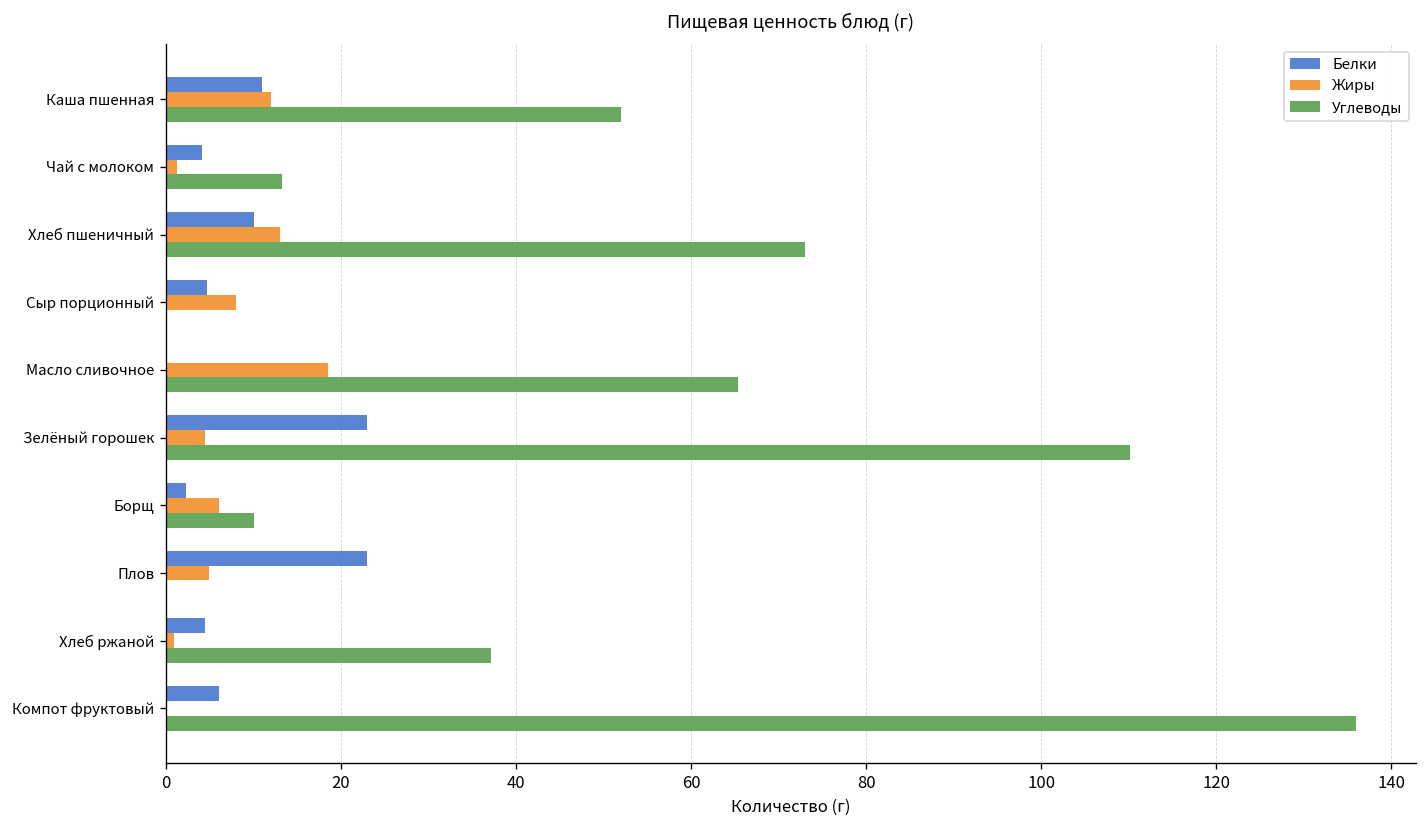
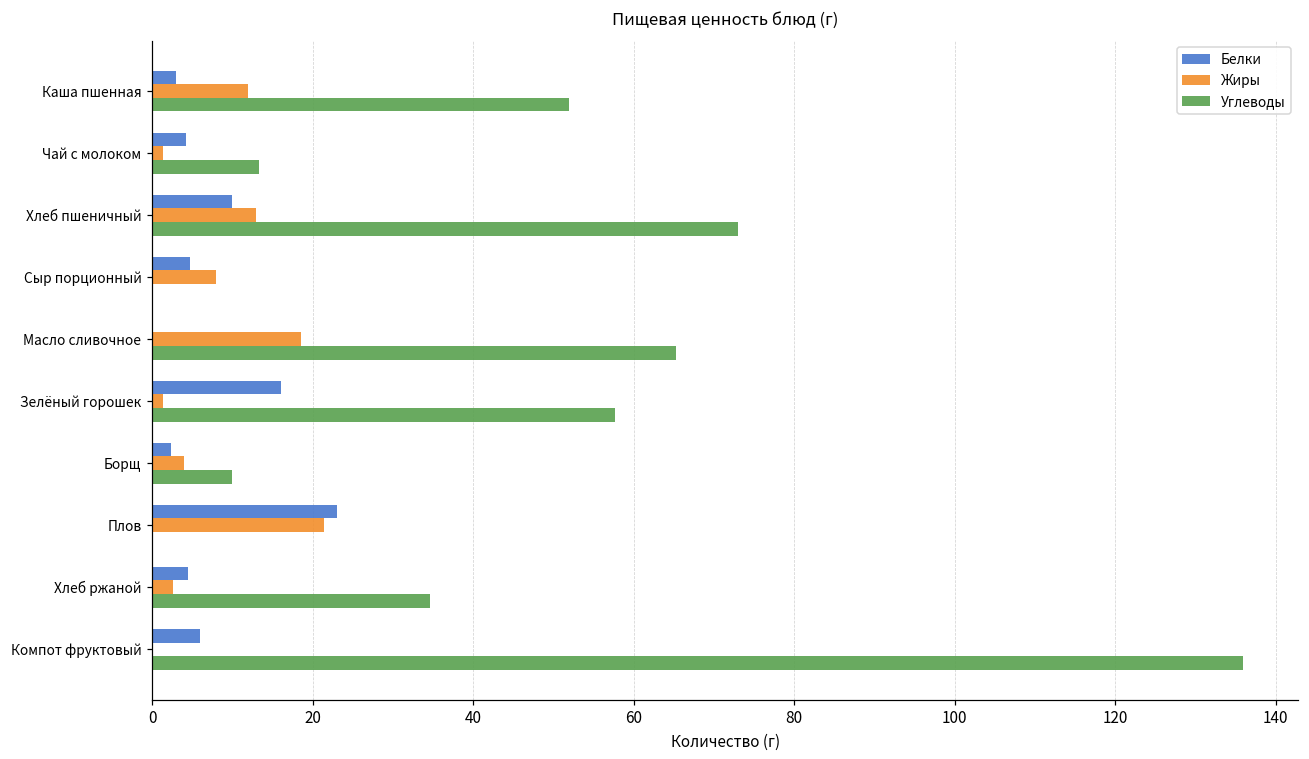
  {
    "Белки": {
-     "Каша пшенная": 11,
+     "Каша пшенная": 3,
      "Чай с молоком": 4,
      "Хлеб пшеничный": 10,
      "Сыр порционный": 5,
-     "Зелёный горошек": 23,
+     "Зелёный горошек": 16,
      "Борщ": 2,
      "Плов": 23,
      "Хлеб ржаной": 4,
      "Компот фруктовый": 6
    },
    "Жиры": {
      "Каша пшенная": 12,
      "Чай с молоком": 1,
      "Хлеб пшеничный": 13,
      "Сыр порционный": 8,
      "Масло сливочное": 19,
-     "Зелёный горошек": 5,
-     "Борщ": 6,
-     "Плов": 5,
-     "Хлеб ржаной": 1,
+     "Зелёный горошек": 1,
+     "Борщ": 4,
+     "Плов": 21,
+     "Хлеб ржаной": 3,
      "Компот фруктовый": 0
    },
    "Углеводы": {
      "Каша пшенная": 52,
      "Чай с молоком": 13,
      "Хлеб пшеничный": 73,
      "Сыр порционный": 0,
      "Масло сливочное": 65,
-     "Зелёный горошек": 110,
+     "Зелёный горошек": 58,
      "Борщ": 10,
      "Плов": 0,
-     "Хлеб ржаной": 37,
+     "Хлеб ржаной": 35,
      "Компот фруктовый": 136
    }
  }
